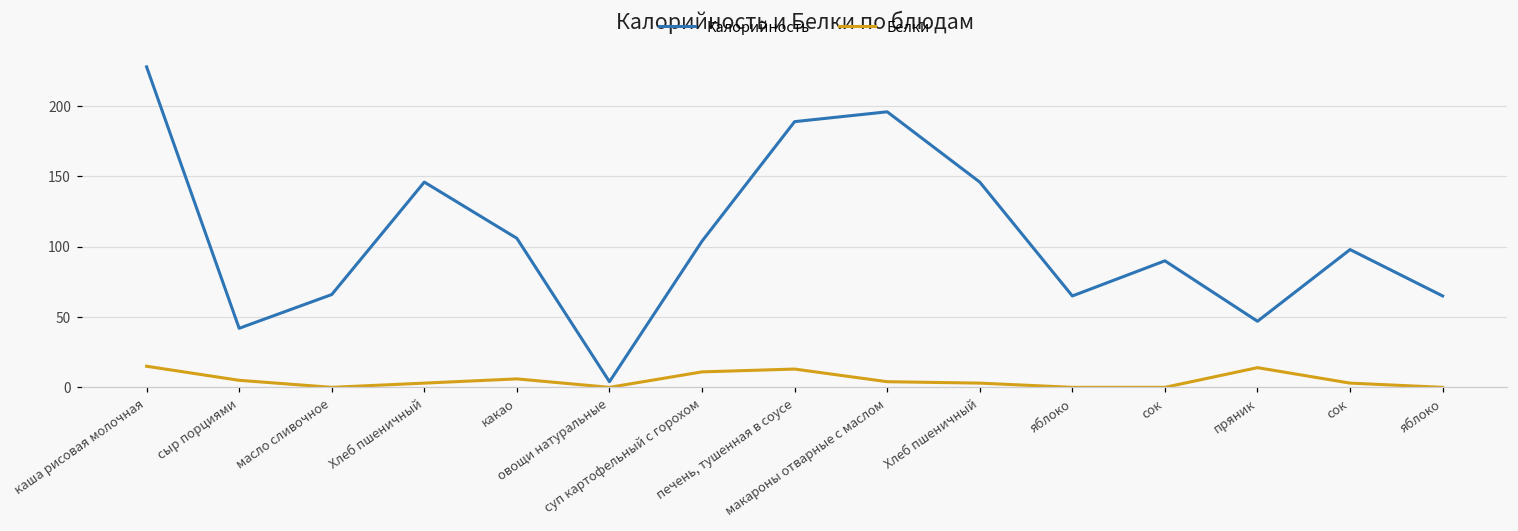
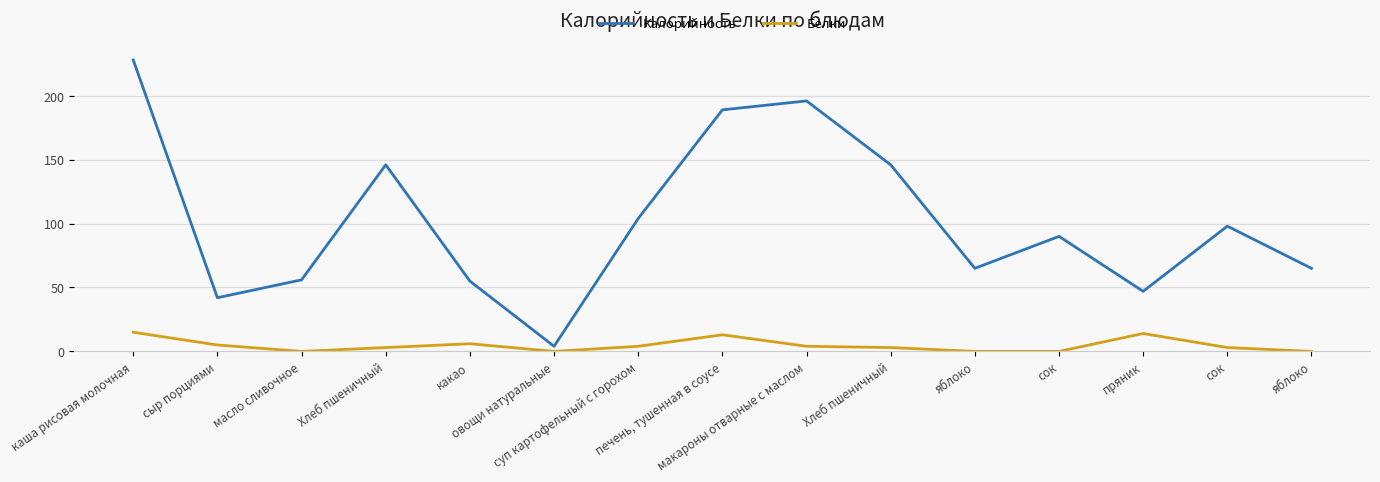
  {
    "Калорийность": {
      "каша рисовая молочная": 228,
      "сыр порциями": 42,
-     "масло сливочное": 66,
-     "какао": 106,
+     "масло сливочное": 56,
+     "какао": 55,
      "овощи натуральные": 4,
      "суп картофельный с горохом": 104,
      "печень, тушенная в соусе": 189,
      "макароны отварные с маслом": 196,
      "пряник": 47
    },
    "Белки": {
      "каша рисовая молочная": 15,
      "сыр порциями": 5,
      "масло сливочное": 0,
      "какао": 6,
      "овощи натуральные": 0,
-     "суп картофельный с горохом": 11,
+     "суп картофельный с горохом": 4,
      "печень, тушенная в соусе": 13,
      "макароны отварные с маслом": 4,
      "пряник": 14
    }
  }
